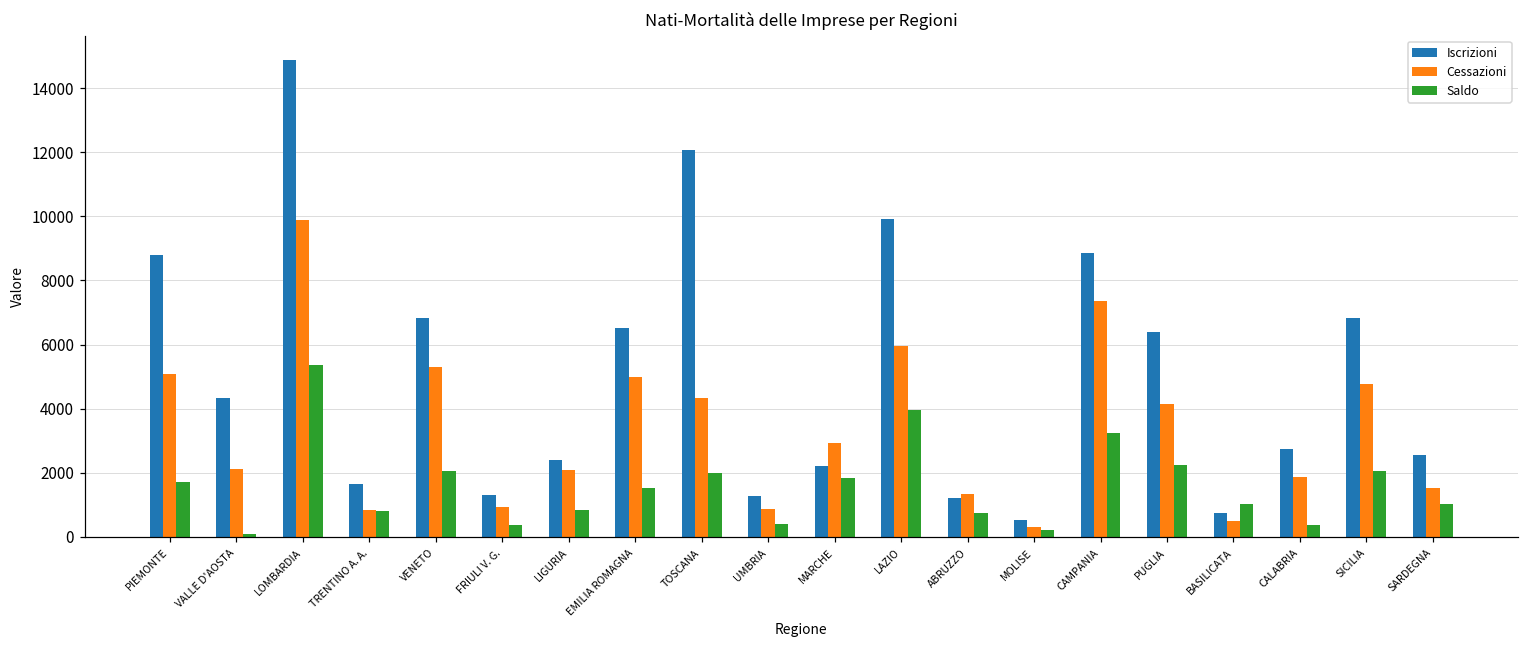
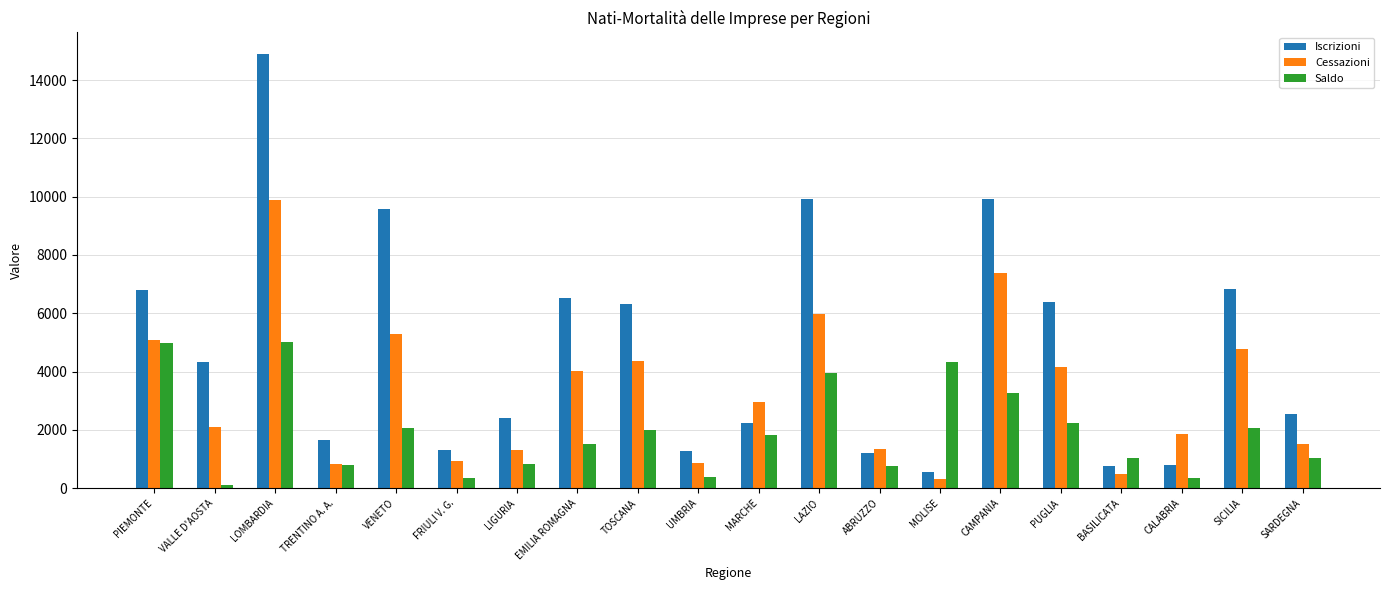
  {
    "Iscrizioni": {
-     "PIEMONTE": 8800,
+     "PIEMONTE": 6800,
      "VALLE D'AOSTA": 4300,
      "LOMBARDIA": 14900,
      "TRENTINO A. A.": 1600,
-     "VENETO": 6800,
+     "VENETO": 9600,
      "FRIULI V. G.": 1300,
      "LIGURIA": 2400,
      "EMILIA ROMAGNA": 6500,
-     "TOSCANA": 12100,
+     "TOSCANA": 6300,
      "UMBRIA": 1300,
      "MARCHE": 2200,
      "LAZIO": 9900,
      "ABRUZZO": 1200,
      "MOLISE": 500,
-     "CAMPANIA": 8900,
+     "CAMPANIA": 9900,
      "PUGLIA": 6400,
      "BASILICATA": 700,
-     "CALABRIA": 2700,
+     "CALABRIA": 800,
      "SICILIA": 6800,
      "SARDEGNA": 2500
    },
    "Cessazioni": {
      "PIEMONTE": 5100,
      "VALLE D'AOSTA": 2100,
      "LOMBARDIA": 9900,
      "TRENTINO A. A.": 800,
      "VENETO": 5300,
      "FRIULI V. G.": 900,
-     "LIGURIA": 2100,
-     "EMILIA ROMAGNA": 5000,
+     "LIGURIA": 1300,
+     "EMILIA ROMAGNA": 4000,
      "TOSCANA": 4300,
      "UMBRIA": 900,
      "MARCHE": 2900,
      "LAZIO": 6000,
      "ABRUZZO": 1400,
      "MOLISE": 300,
      "CAMPANIA": 7400,
      "PUGLIA": 4100,
      "BASILICATA": 500,
      "CALABRIA": 1900,
      "SICILIA": 4800,
      "SARDEGNA": 1500
    },
    "Saldo": {
-     "PIEMONTE": 1700,
+     "PIEMONTE": 5000,
      "VALLE D'AOSTA": 100,
-     "LOMBARDIA": 5400,
+     "LOMBARDIA": 5000,
      "TRENTINO A. A.": 800,
      "VENETO": 2100,
      "FRIULI V. G.": 400,
      "LIGURIA": 800,
      "EMILIA ROMAGNA": 1500,
      "TOSCANA": 2000,
      "UMBRIA": 400,
      "MARCHE": 1800,
      "LAZIO": 4000,
      "ABRUZZO": 800,
-     "MOLISE": 200,
+     "MOLISE": 4300,
      "CAMPANIA": 3300,
      "PUGLIA": 2200,
      "BASILICATA": 1000,
      "CALABRIA": 400,
      "SICILIA": 2100,
      "SARDEGNA": 1000
    }
  }
